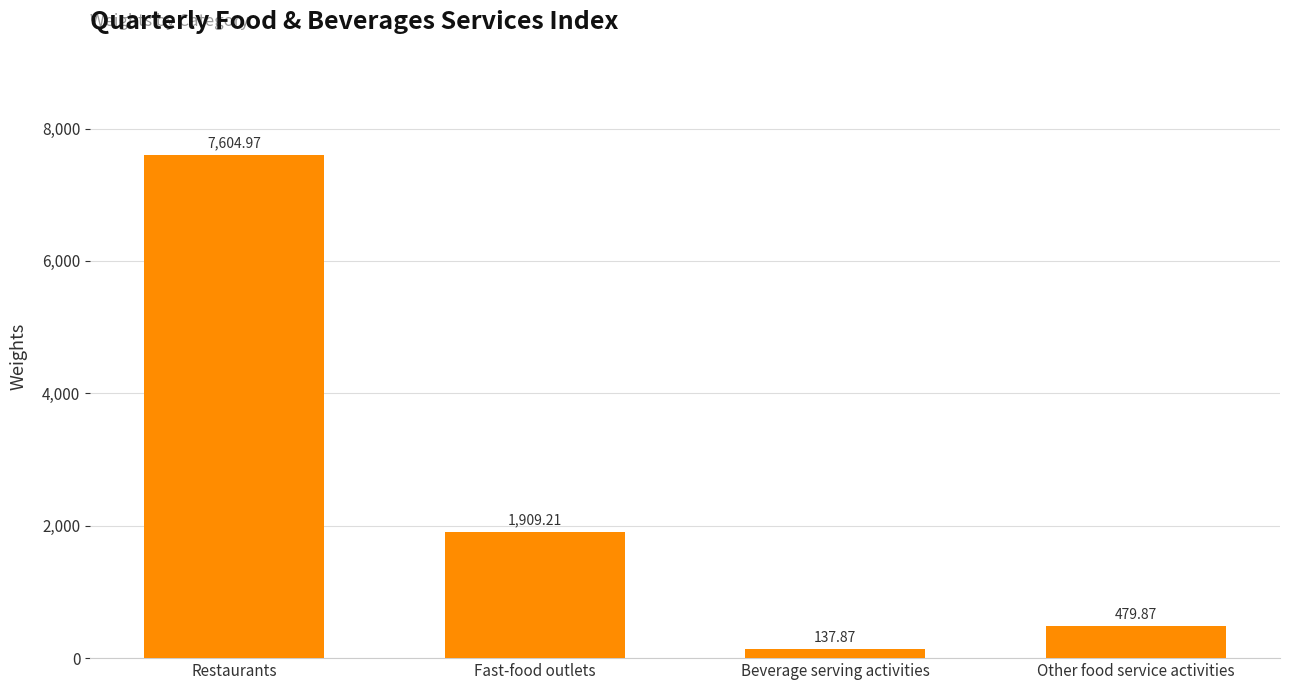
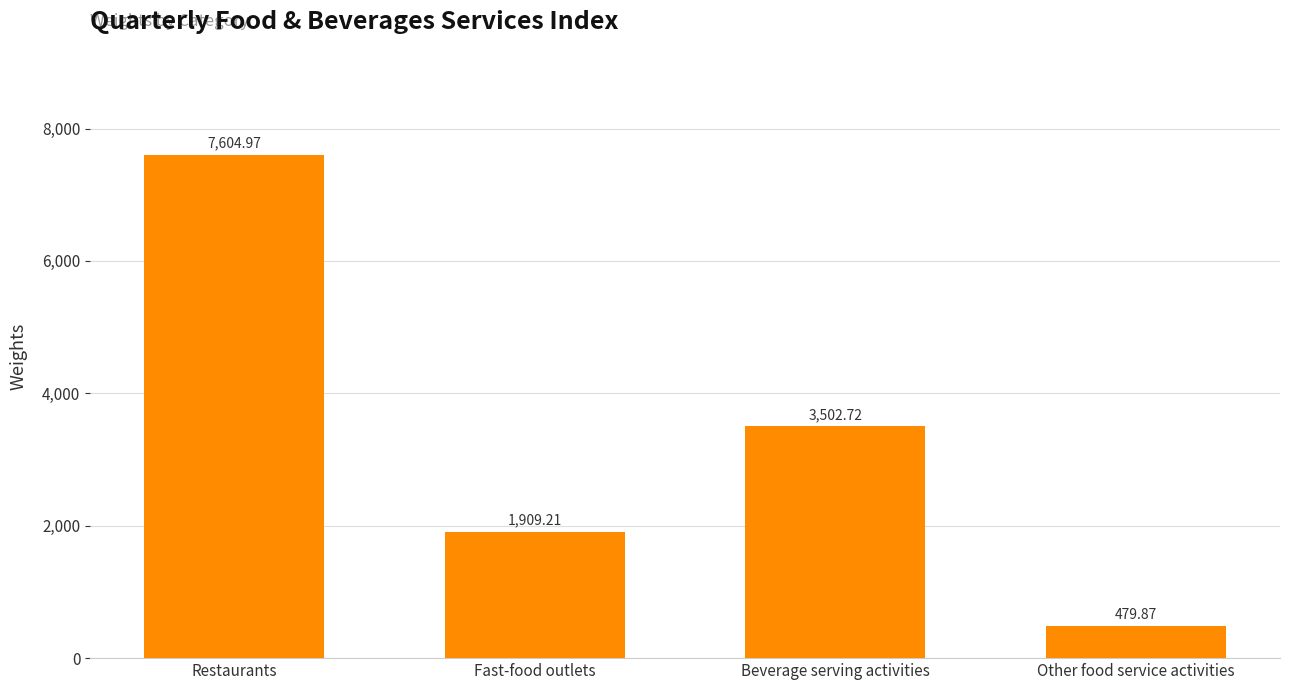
  {
    "Restaurants": "7,604.97",
    "Fast-food outlets": "1,909.21",
-   "Beverage serving activities": "137.87",
+   "Beverage serving activities": "3,502.72",
    "Other food service activities": "479.87"
  }
